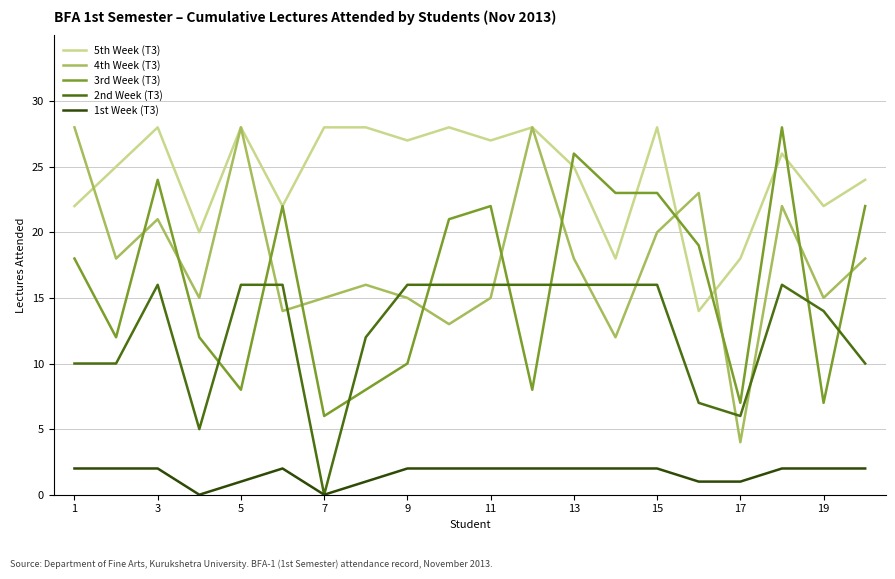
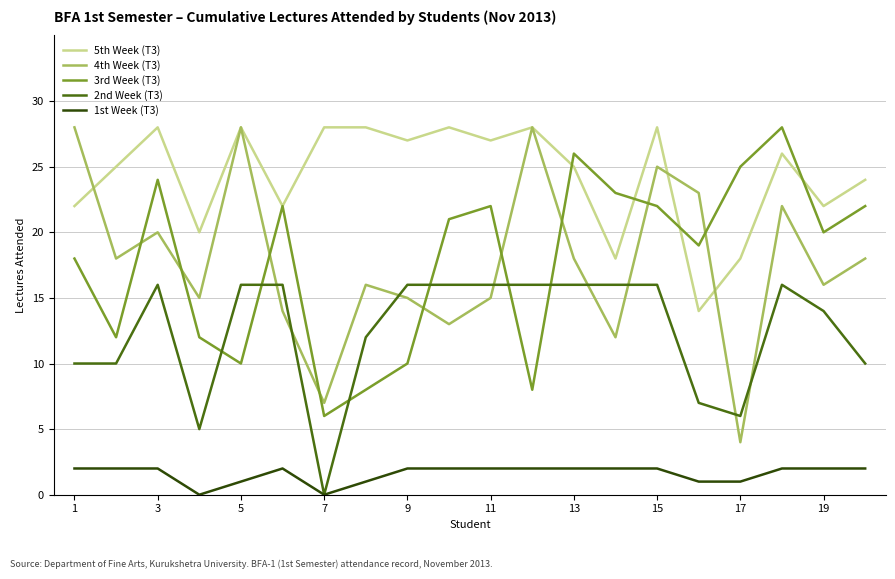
  {
    "5th Week (T3)": {
      "1": 22,
      "3": 28,
      "7": 28,
      "9": 27,
      "11": 27,
      "13": 25,
      "15": 28,
      "17": 18,
      "19": 22
    },
    "4th Week (T3)": {
      "1": 28,
-     "3": 21,
-     "7": 15,
+     "3": 20,
+     "7": 7,
      "9": 15,
      "11": 15,
      "13": 18,
-     "15": 20,
+     "15": 25,
      "17": 4,
-     "19": 15
+     "19": 16
    },
    "3rd Week (T3)": {
      "1": 18,
      "3": 24,
-     "5": 8,
+     "5": 10,
      "7": 6,
      "9": 10,
      "11": 22,
      "13": 26,
-     "15": 23,
-     "17": 7,
-     "19": 7
+     "15": 22,
+     "17": 25,
+     "19": 20
    }
  }
